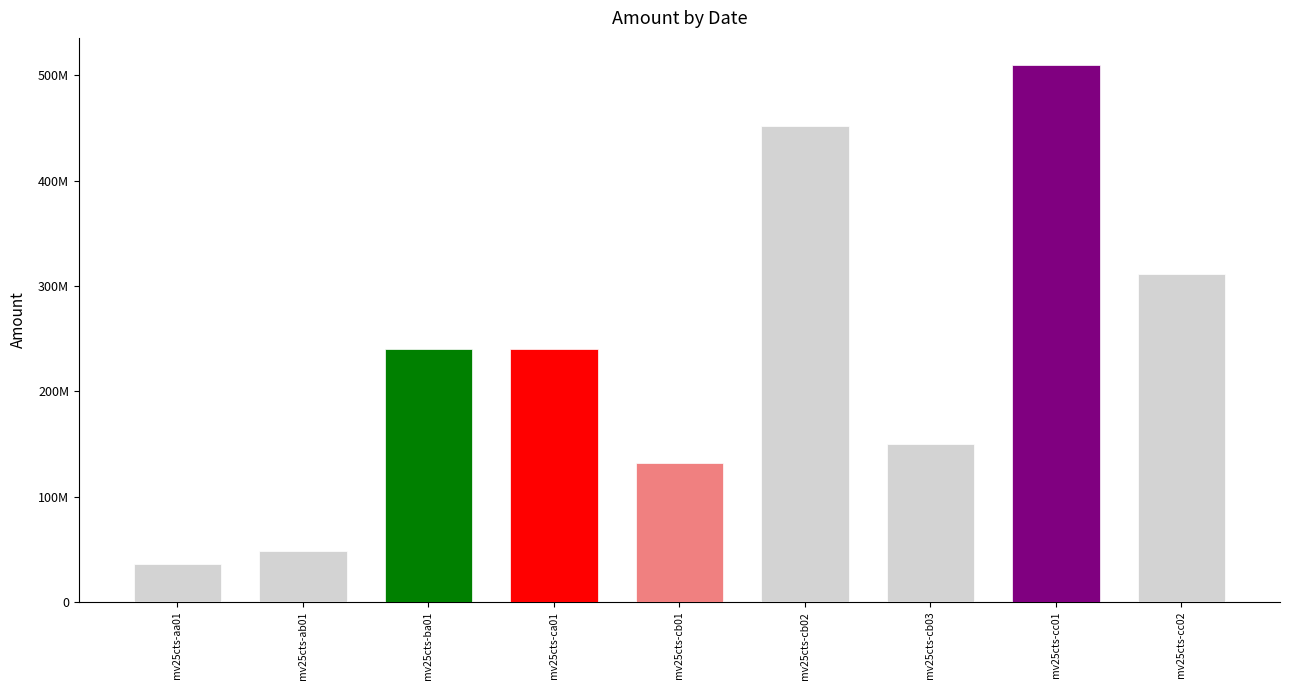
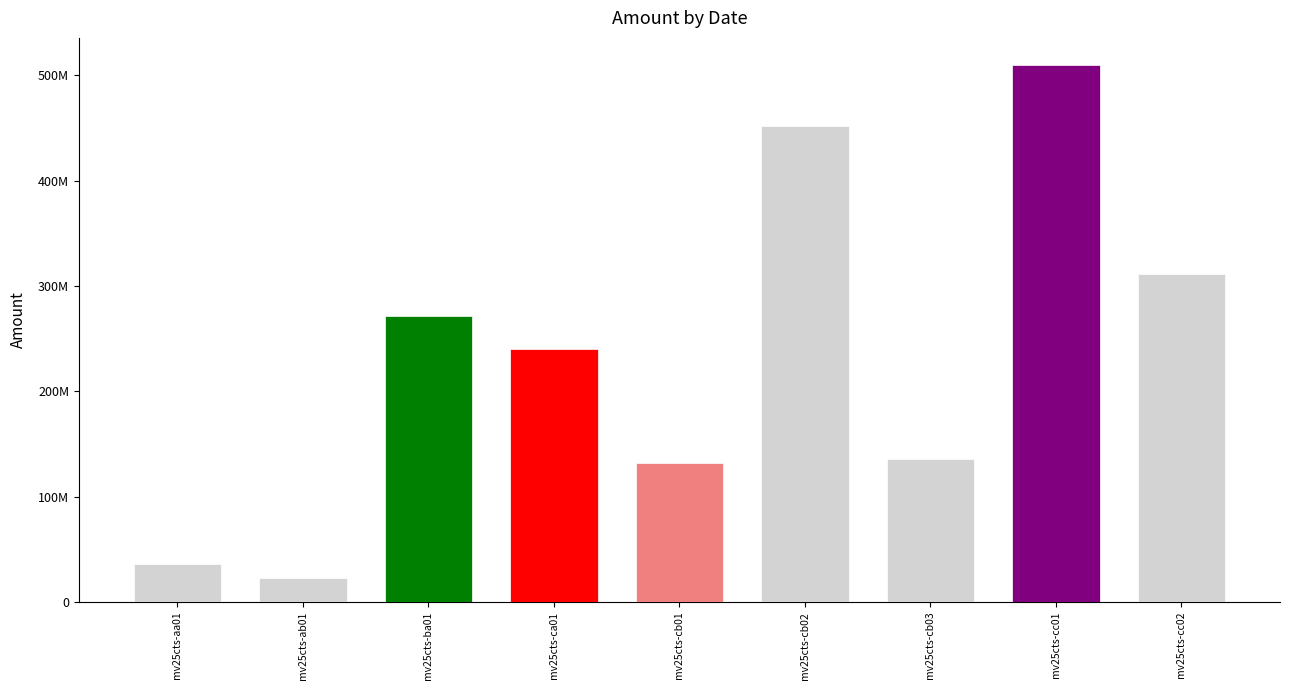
  {
    "mv25cts-aa01": 36000000,
-   "mv25cts-ab01": 48000000,
-   "mv25cts-ba01": 240000000,
+   "mv25cts-ab01": 23000000,
+   "mv25cts-ba01": 271000000,
    "mv25cts-ca01": 240000000,
    "mv25cts-cb01": 132000000,
    "mv25cts-cb02": 452000000,
-   "mv25cts-cb03": 150000000,
+   "mv25cts-cb03": 136000000,
    "mv25cts-cc01": 510000000,
    "mv25cts-cc02": 312000000
  }
